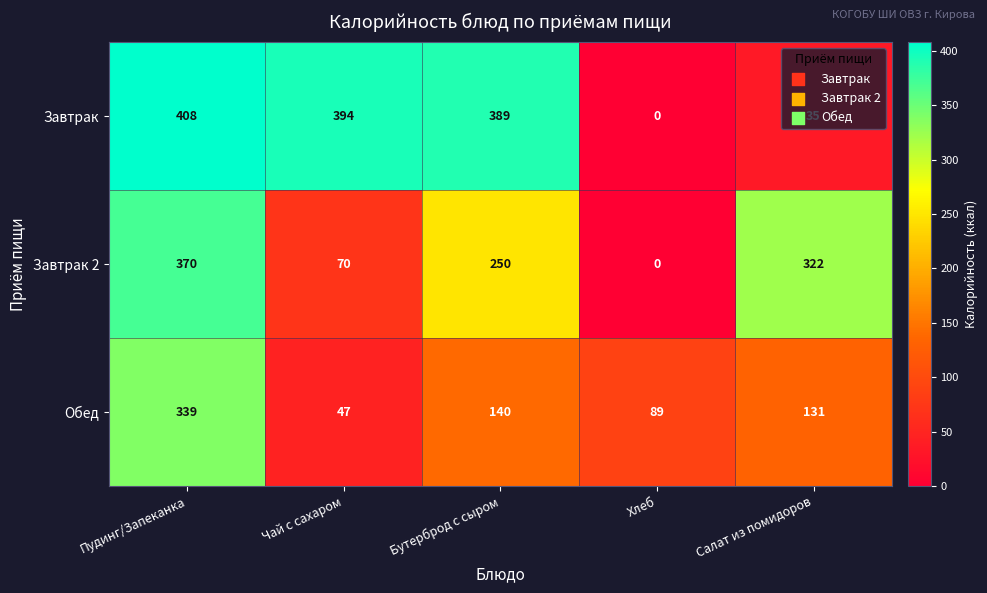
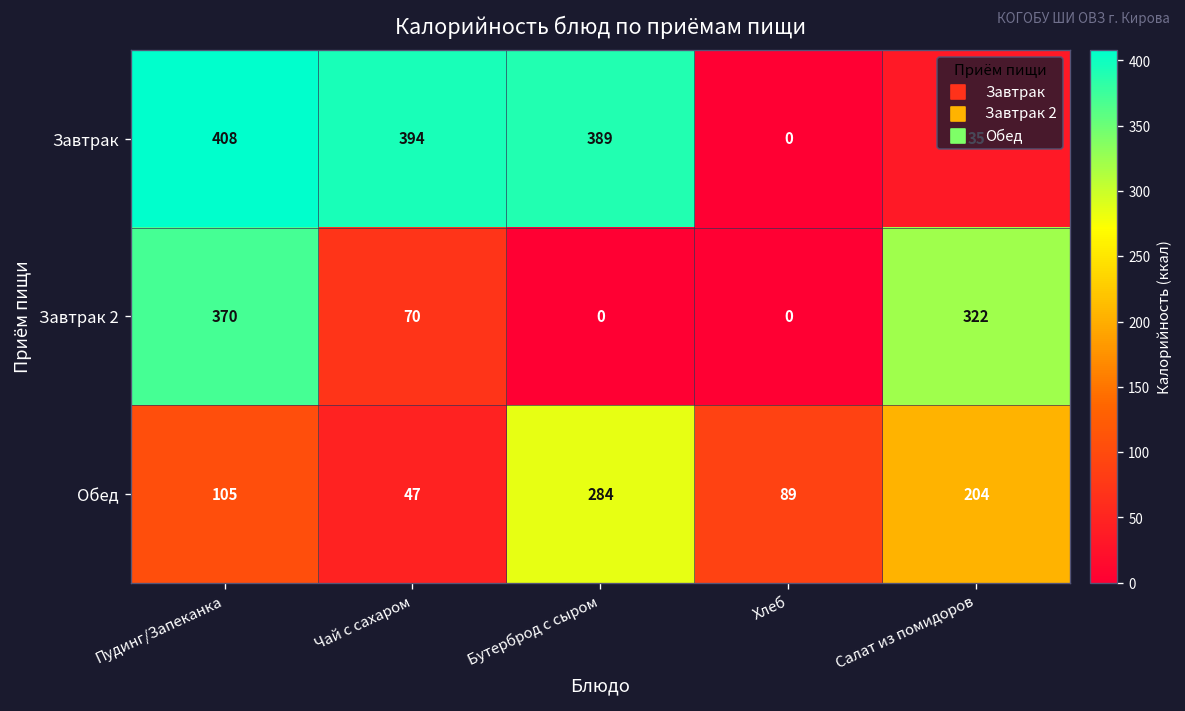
  {
    "Завтрак": {
      "Пудинг/Запеканка": 408,
      "Чай с сахаром": 394,
      "Бутерброд с сыром": 389,
      "Хлеб": 0
    },
    "Завтрак 2": {
      "Пудинг/Запеканка": 370,
      "Чай с сахаром": 70,
-     "Бутерброд с сыром": 250,
+     "Бутерброд с сыром": 0,
      "Хлеб": 0,
      "Салат из помидоров": 322
    },
    "Обед": {
-     "Пудинг/Запеканка": 339,
+     "Пудинг/Запеканка": 105,
      "Чай с сахаром": 47,
-     "Бутерброд с сыром": 140,
+     "Бутерброд с сыром": 284,
      "Хлеб": 89,
-     "Салат из помидоров": 131
+     "Салат из помидоров": 204
    }
  }
